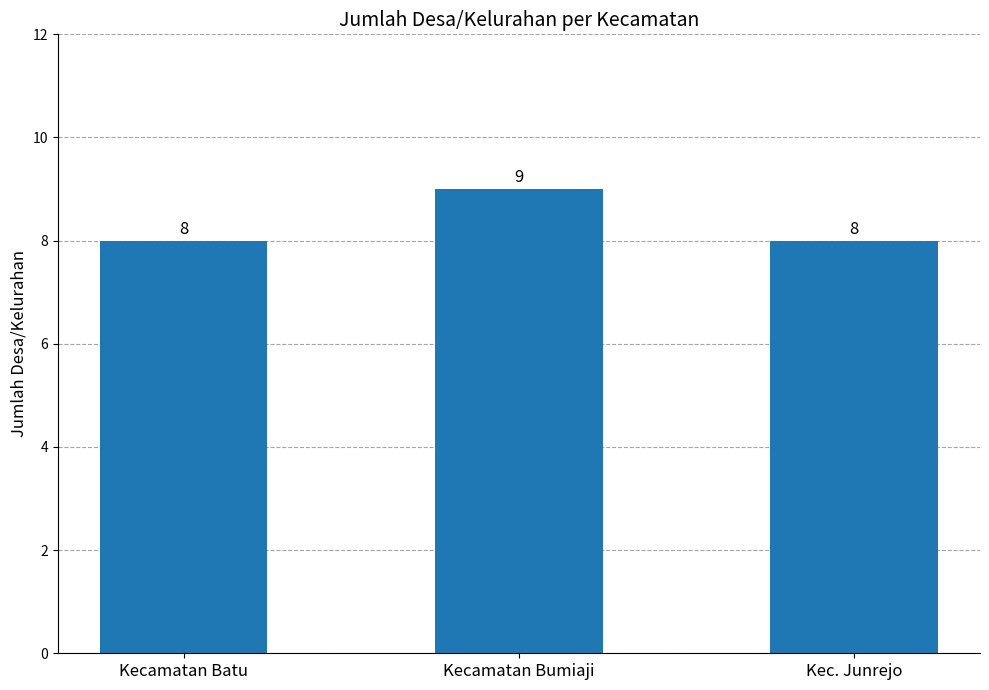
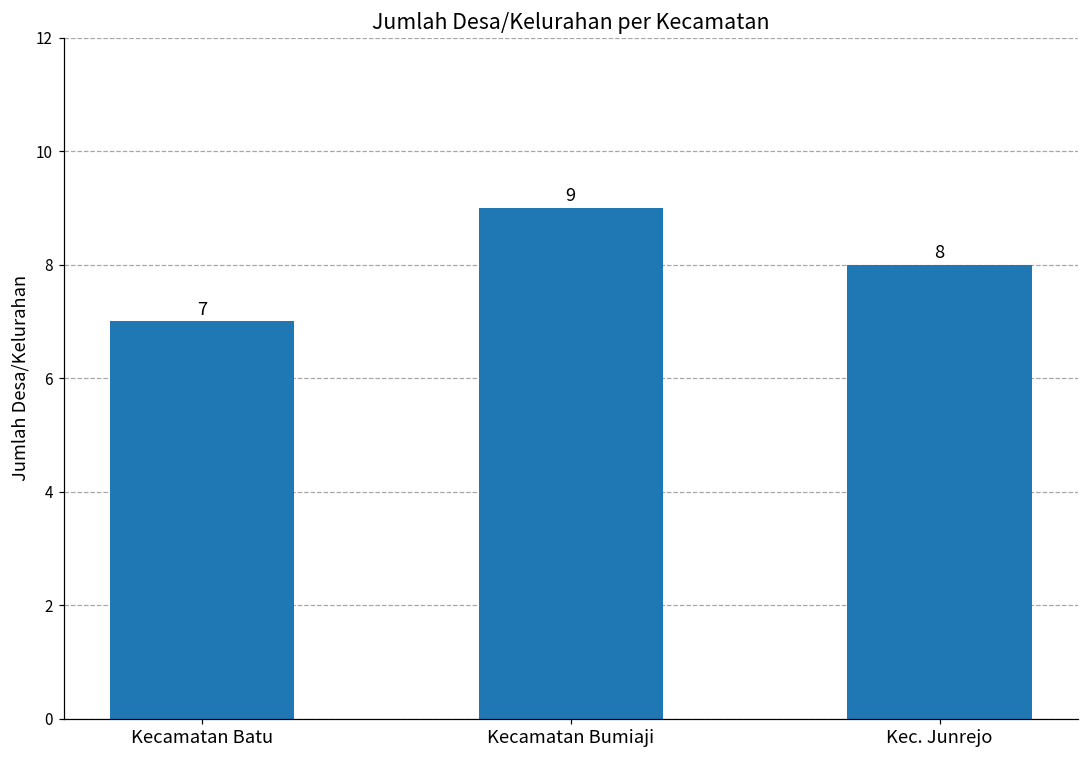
  {
-   "Kecamatan Batu": 8,
+   "Kecamatan Batu": 7,
    "Kecamatan Bumiaji": 9,
    "Kec. Junrejo": 8
  }
